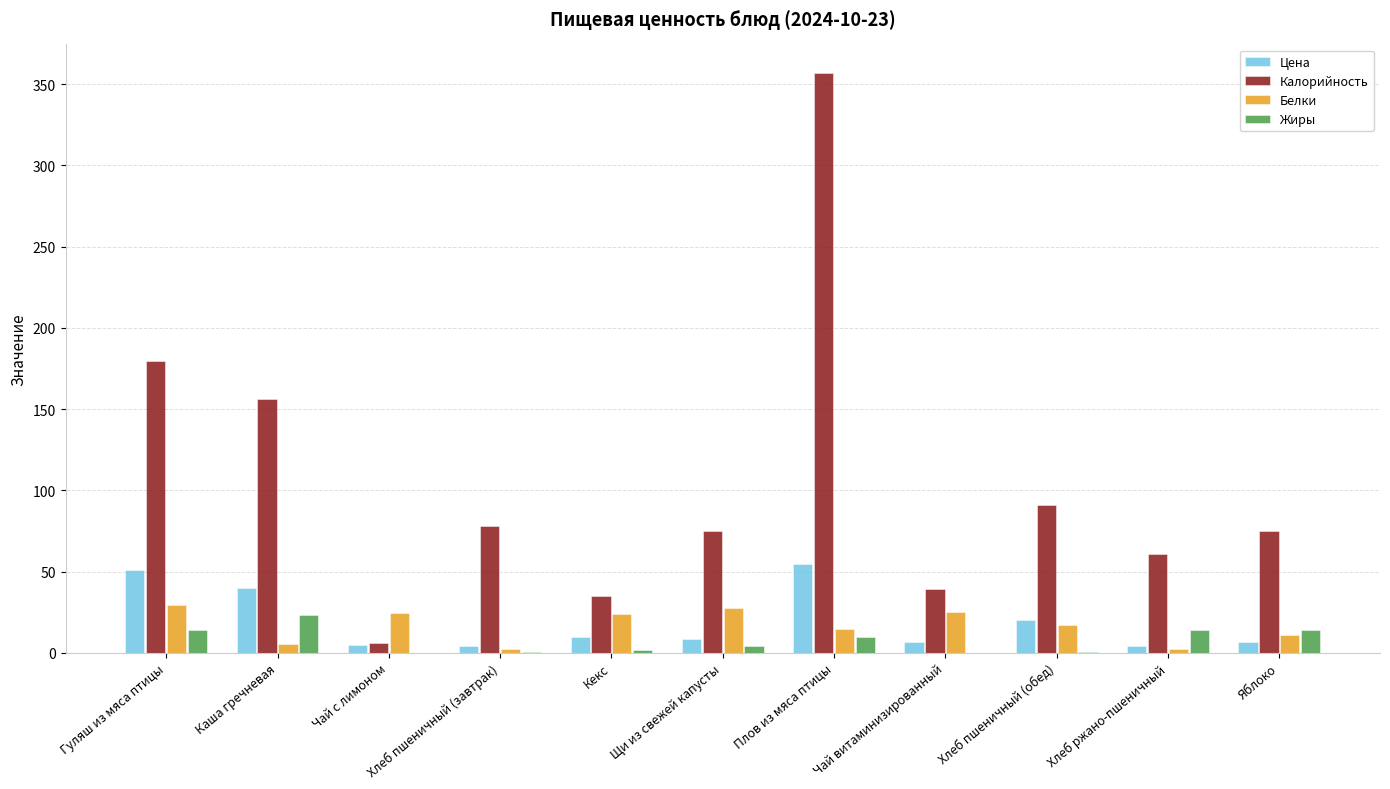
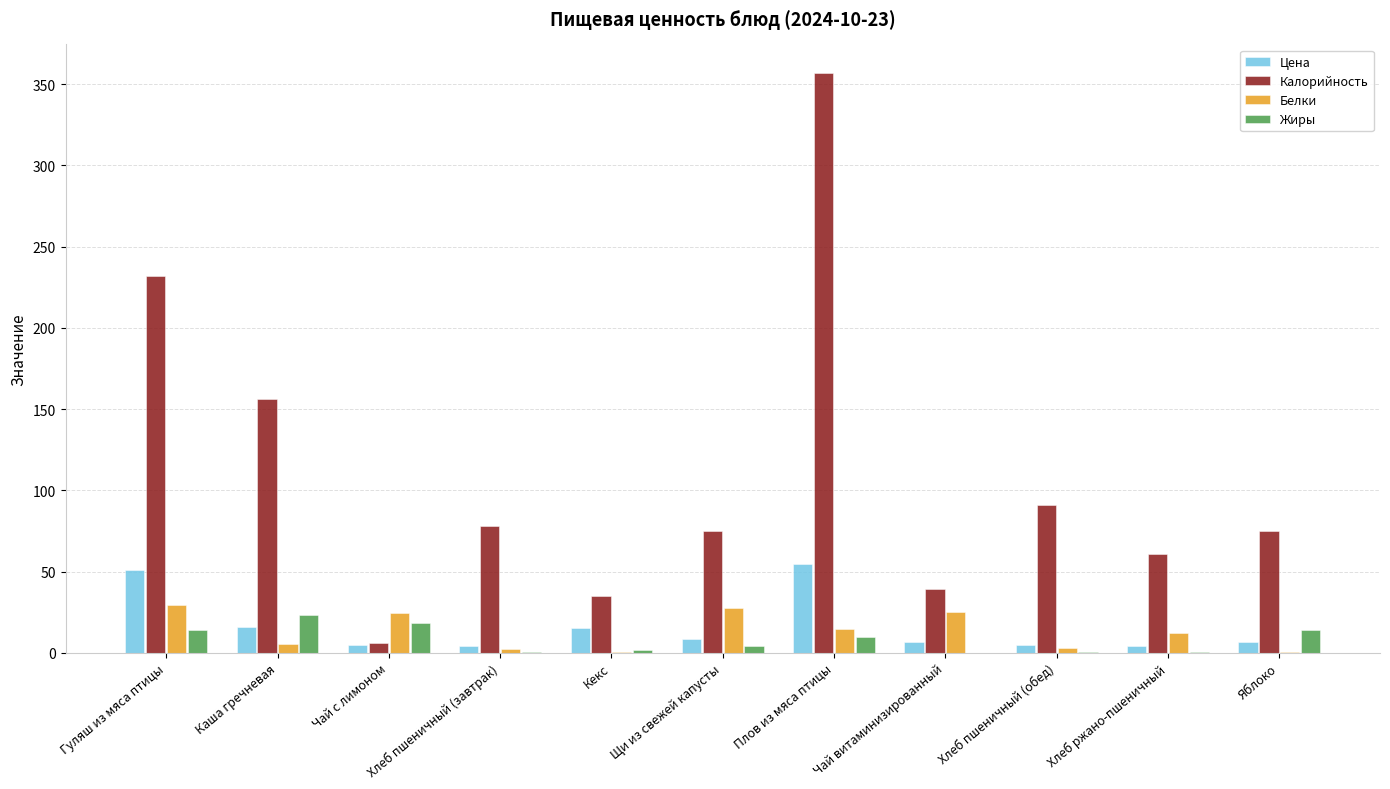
  {
    "Цена": {
      "Гуляш из мяса птицы": 51,
-     "Каша гречневая": 40,
+     "Каша гречневая": 16,
      "Чай с лимоном": 5,
      "Хлеб пшеничный (завтрак)": 4,
-     "Кекс": 10,
+     "Кекс": 15,
      "Щи из свежей капусты": 9,
      "Плов из мяса птицы": 55,
      "Чай витаминизированный": 7,
-     "Хлеб пшеничный (обед)": 20,
+     "Хлеб пшеничный (обед)": 5,
      "Хлеб ржано-пшеничный": 4,
      "Яблоко": 7
    },
    "Калорийность": {
-     "Гуляш из мяса птицы": 180,
+     "Гуляш из мяса птицы": 232,
      "Каша гречневая": 156,
      "Чай с лимоном": 6,
      "Хлеб пшеничный (завтрак)": 78,
      "Кекс": 35,
      "Щи из свежей капусты": 75,
      "Плов из мяса птицы": 357,
      "Чай витаминизированный": 39,
      "Хлеб пшеничный (обед)": 91,
      "Хлеб ржано-пшеничный": 61,
      "Яблоко": 75
    },
    "Белки": {
      "Гуляш из мяса птицы": 29,
      "Каша гречневая": 5,
      "Чай с лимоном": 24,
      "Хлеб пшеничный (завтрак)": 2,
-     "Кекс": 24,
+     "Кекс": 1,
      "Щи из свежей капусты": 28,
      "Плов из мяса птицы": 14,
      "Чай витаминизированный": 25,
-     "Хлеб пшеничный (обед)": 17,
-     "Хлеб ржано-пшеничный": 2,
-     "Яблоко": 11
+     "Хлеб пшеничный (обед)": 3,
+     "Хлеб ржано-пшеничный": 12,
+     "Яблоко": 0
    },
    "Жиры": {
      "Гуляш из мяса птицы": 14,
      "Каша гречневая": 23,
-     "Чай с лимоном": 0,
+     "Чай с лимоном": 18,
      "Кекс": 2,
      "Щи из свежей капусты": 4,
      "Плов из мяса птицы": 9,
      "Чай витаминизированный": 0,
-     "Хлеб ржано-пшеничный": 14,
+     "Хлеб ржано-пшеничный": 0,
      "Яблоко": 14
    }
  }
